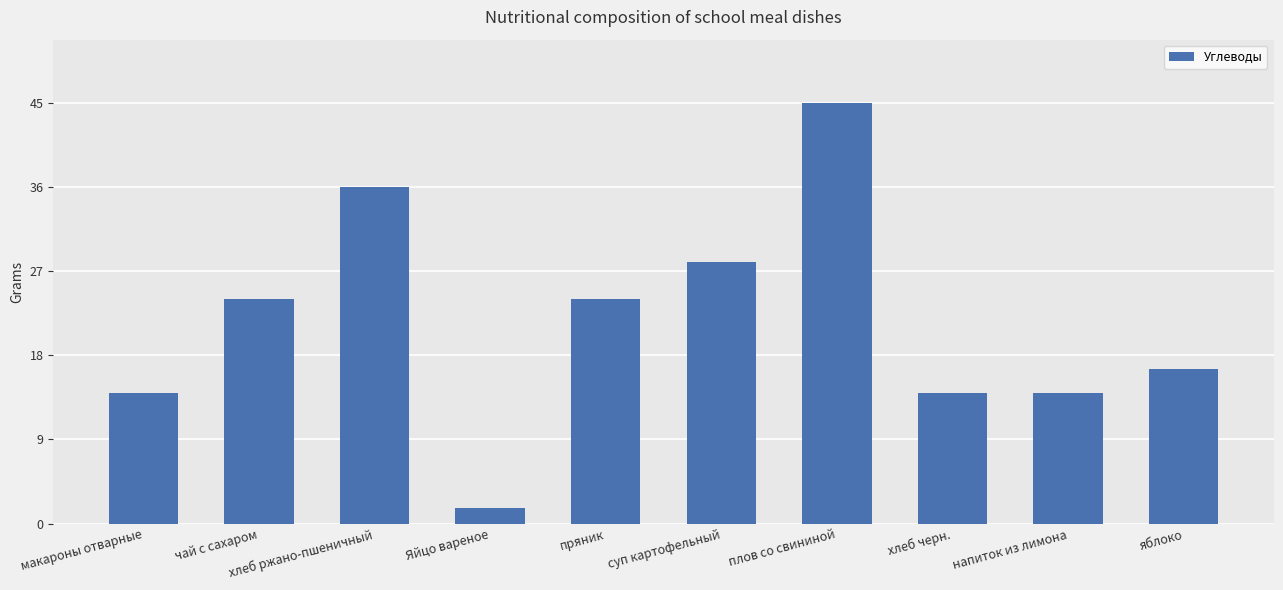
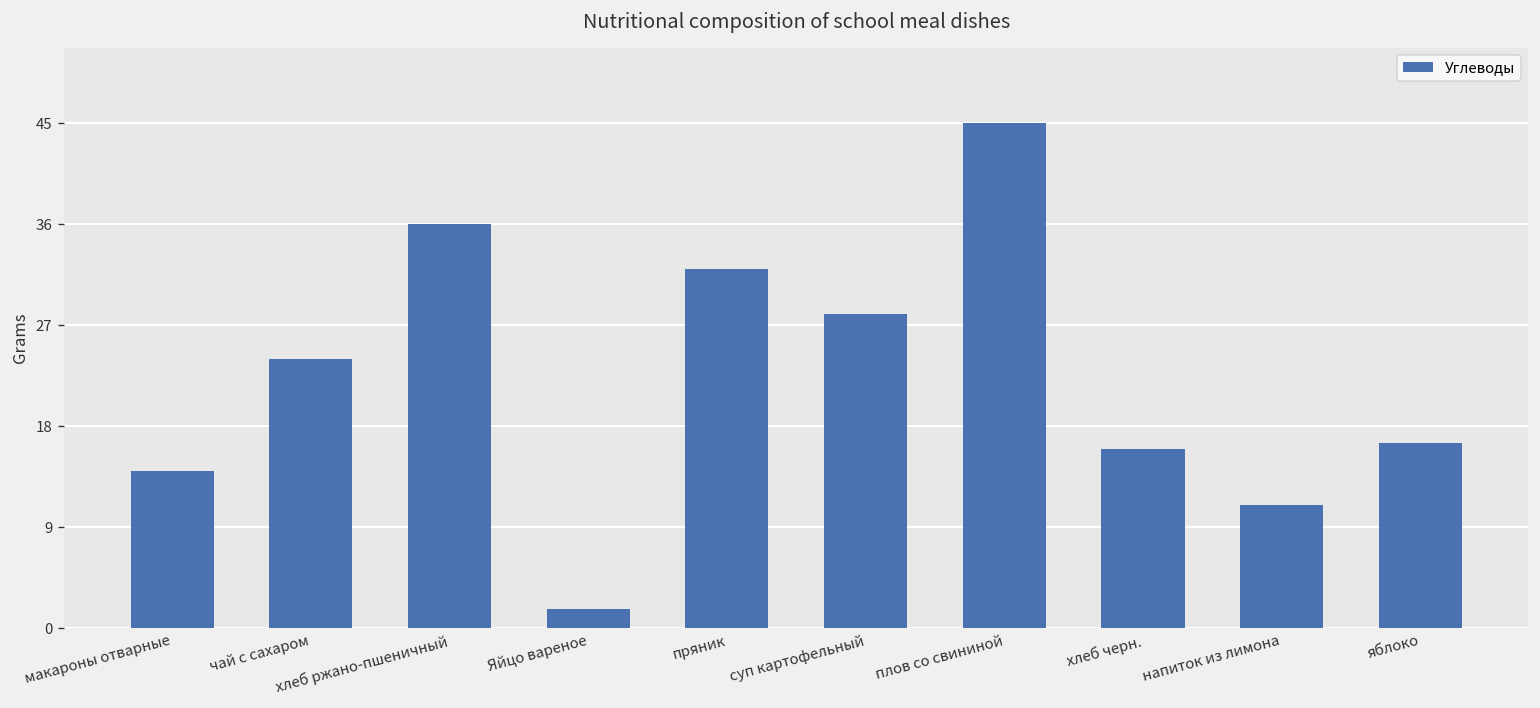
  {
    "макароны отварные": 14,
    "чай с сахаром": 24,
    "хлеб ржано-пшеничный": 36,
    "Яйцо вареное": 2,
-   "пряник": 24,
+   "пряник": 32,
    "суп картофельный": 28,
    "плов со свининой": 45,
-   "хлеб черн.": 14,
-   "напиток из лимона": 14,
+   "хлеб черн.": 16,
+   "напиток из лимона": 11,
    "яблоко": 17
  }
